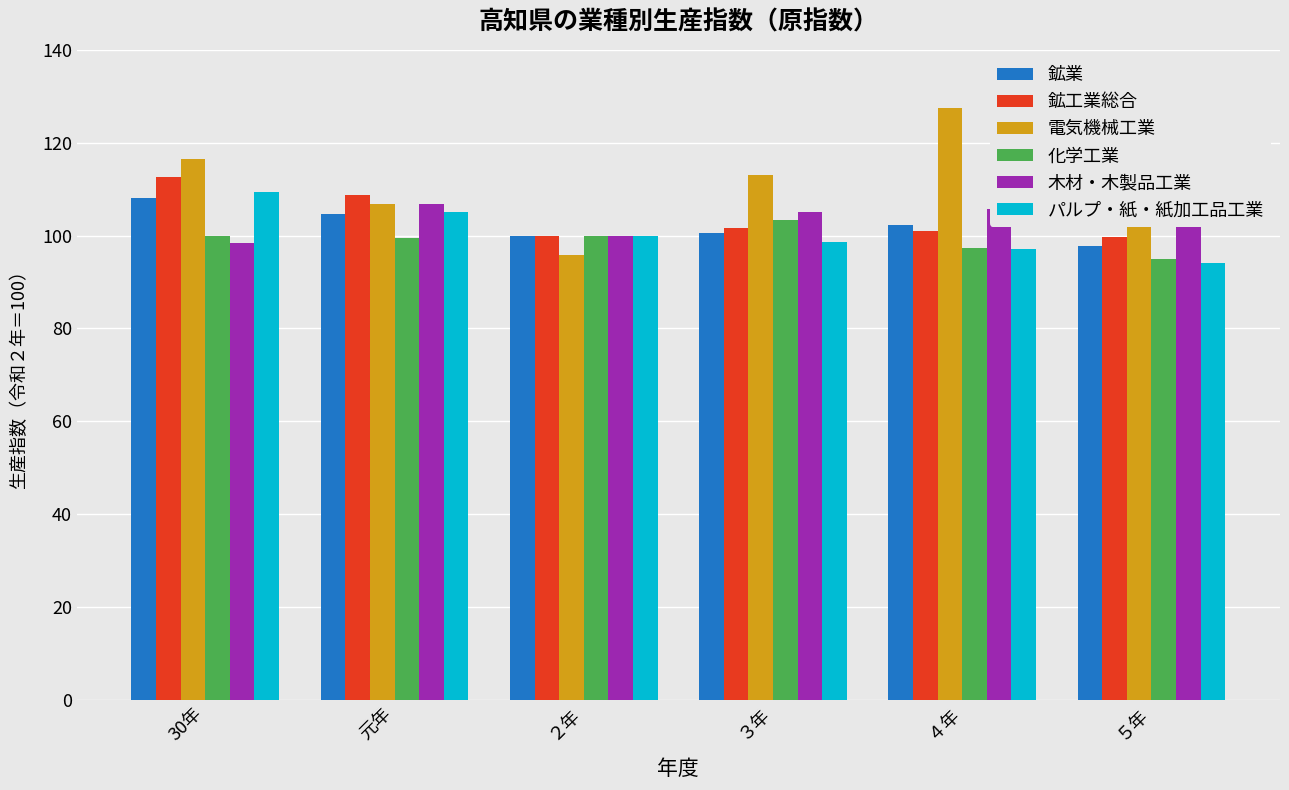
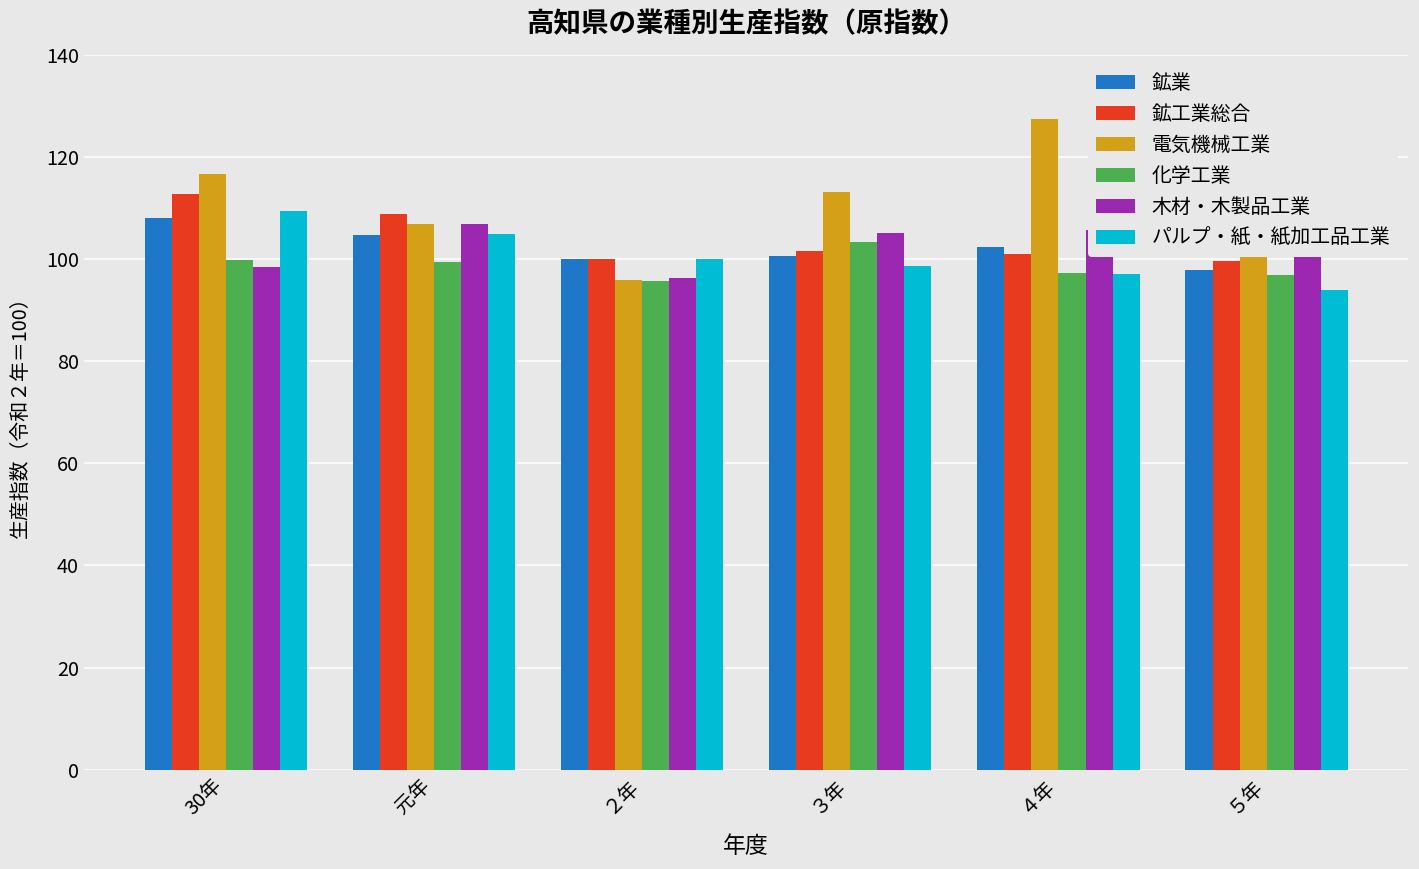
  {
    "鉱業": {
      "30年": 108,
      "元年": 105,
      "２年": 100,
      "３年": 101,
      "４年": 102,
      "５年": 98
    },
    "鉱工業総合": {
      "30年": 113,
      "元年": 109,
      "２年": 100,
      "３年": 102,
      "４年": 101,
      "５年": 100
    },
    "電気機械工業": {
      "30年": 117,
      "元年": 107,
      "２年": 96,
      "３年": 113,
      "４年": 128
    },
    "化学工業": {
      "30年": 100,
      "元年": 99,
-     "２年": 100,
+     "２年": 96,
      "３年": 103,
      "４年": 97,
-     "５年": 95
+     "５年": 97
    },
    "木材・木製品工業": {
      "30年": 98,
      "元年": 107,
-     "２年": 100,
+     "２年": 96,
      "３年": 105
    },
    "パルプ・紙・紙加工品工業": {
      "30年": 110,
      "元年": 105,
      "２年": 100,
      "３年": 99,
      "４年": 97,
      "５年": 94
    }
  }
